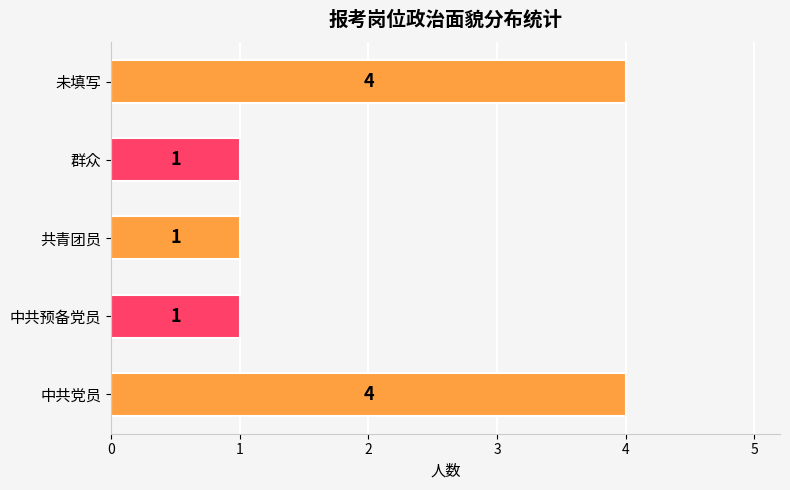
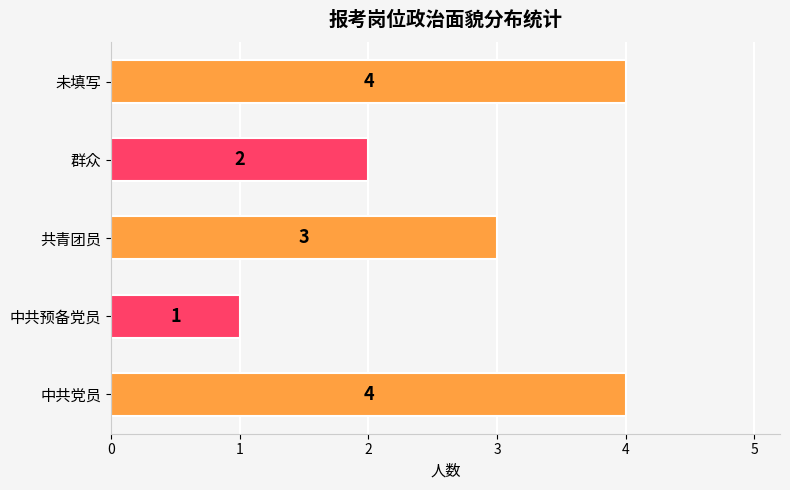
  {
    "未填写": 4,
-   "群众": 1,
-   "共青团员": 1,
+   "群众": 2,
+   "共青团员": 3,
    "中共预备党员": 1,
    "中共党员": 4
  }
